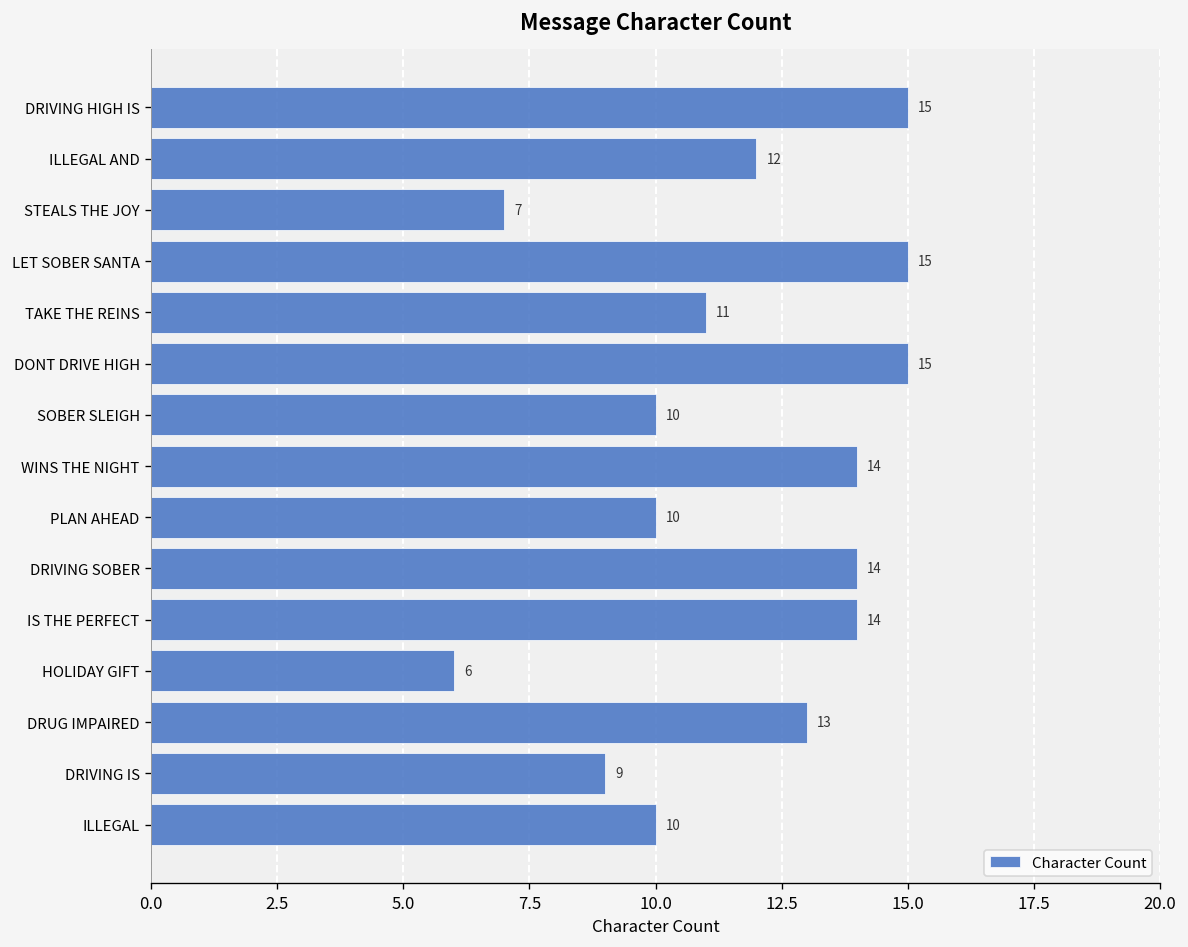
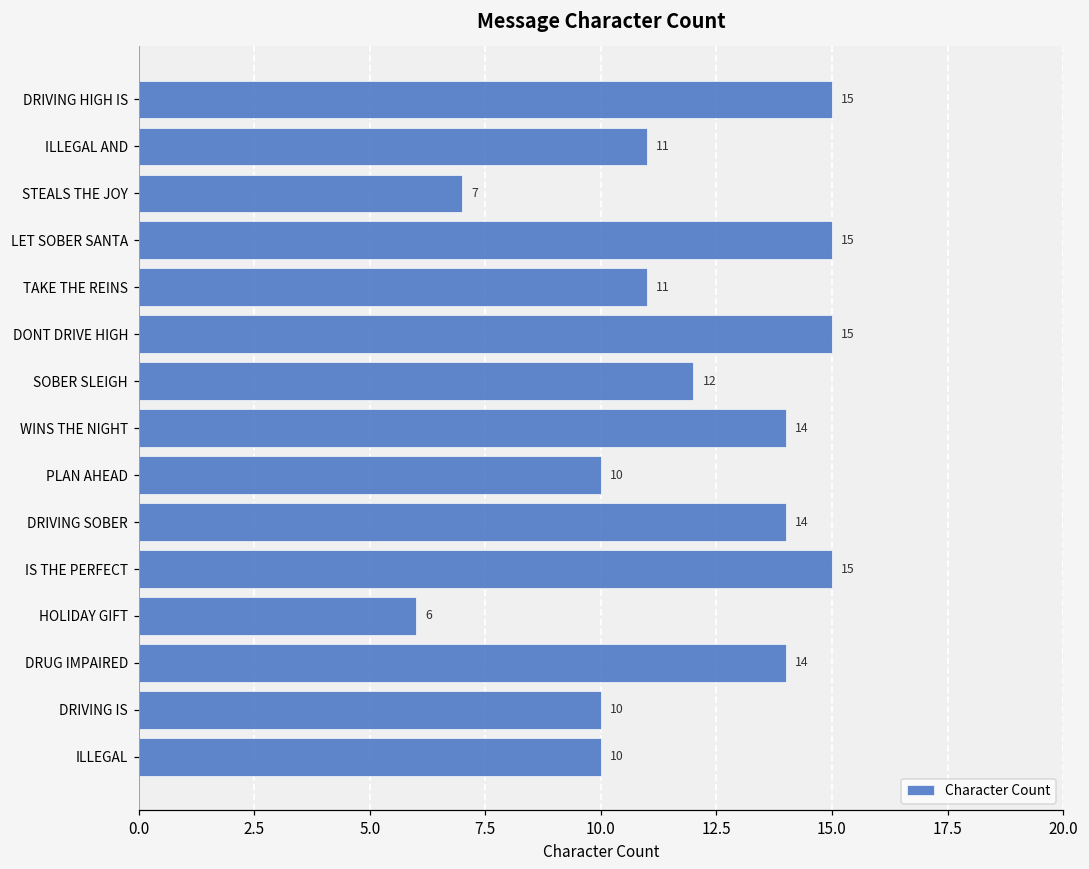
  {
    "DRIVING HIGH IS": 15,
-   "ILLEGAL AND": 12,
+   "ILLEGAL AND": 11,
    "STEALS THE JOY": 7,
    "LET SOBER SANTA": 15,
    "TAKE THE REINS": 11,
    "DONT DRIVE HIGH": 15,
-   "SOBER SLEIGH": 10,
+   "SOBER SLEIGH": 12,
    "WINS THE NIGHT": 14,
    "PLAN AHEAD": 10,
    "DRIVING SOBER": 14,
-   "IS THE PERFECT": 14,
+   "IS THE PERFECT": 15,
    "HOLIDAY GIFT": 6,
-   "DRUG IMPAIRED": 13,
-   "DRIVING IS": 9,
+   "DRUG IMPAIRED": 14,
+   "DRIVING IS": 10,
    "ILLEGAL": 10
  }
